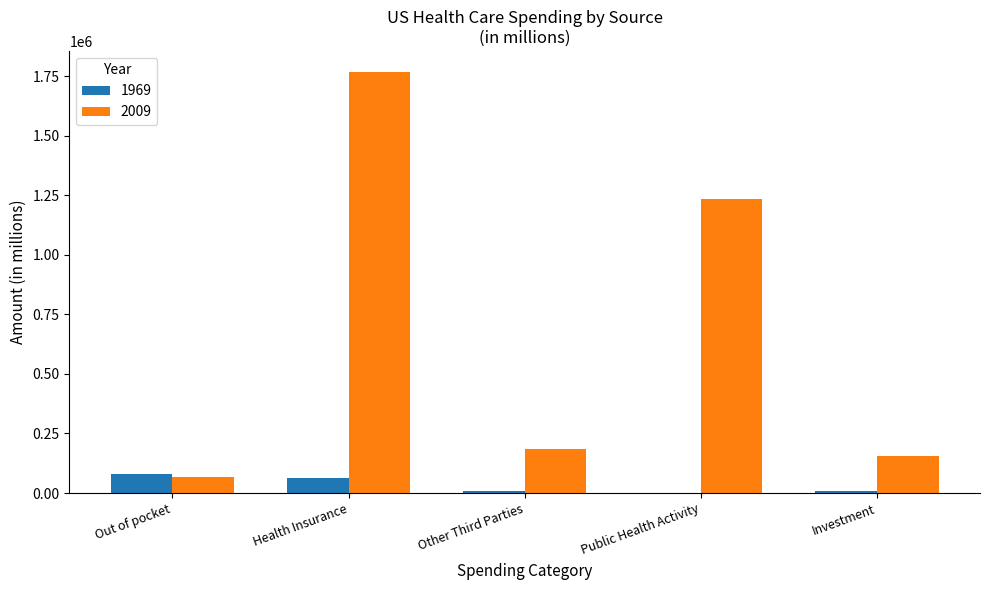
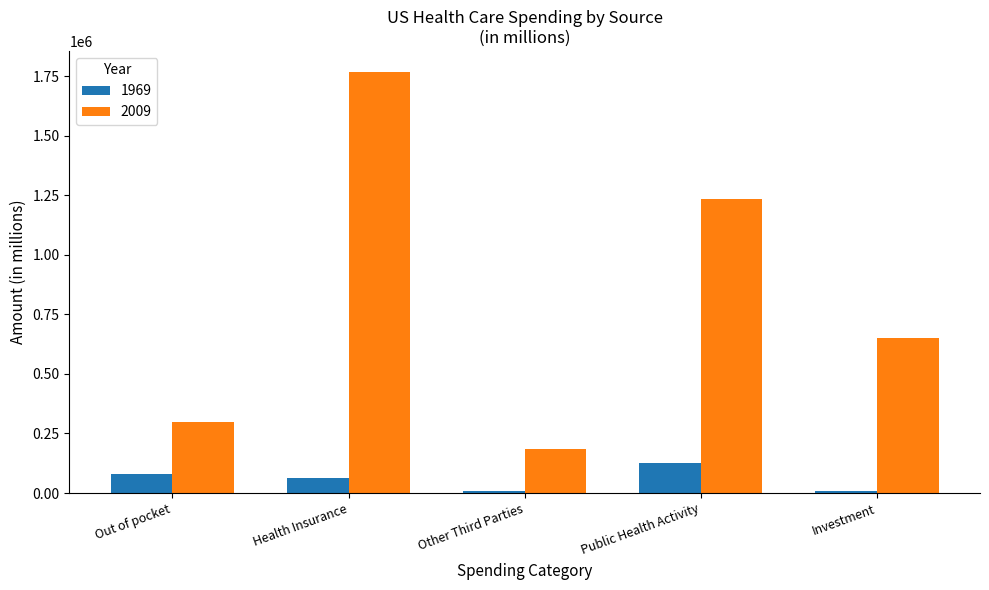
  {
    "1969": {
      "Out of pocket": 80000,
      "Health Insurance": 60000,
-     "Public Health Activity": 0
+     "Public Health Activity": 120000
    },
    "2009": {
-     "Out of pocket": 70000,
+     "Out of pocket": 300000,
      "Health Insurance": 1770000,
      "Other Third Parties": 190000,
      "Public Health Activity": 1240000,
-     "Investment": 160000
+     "Investment": 650000
    }
  }
